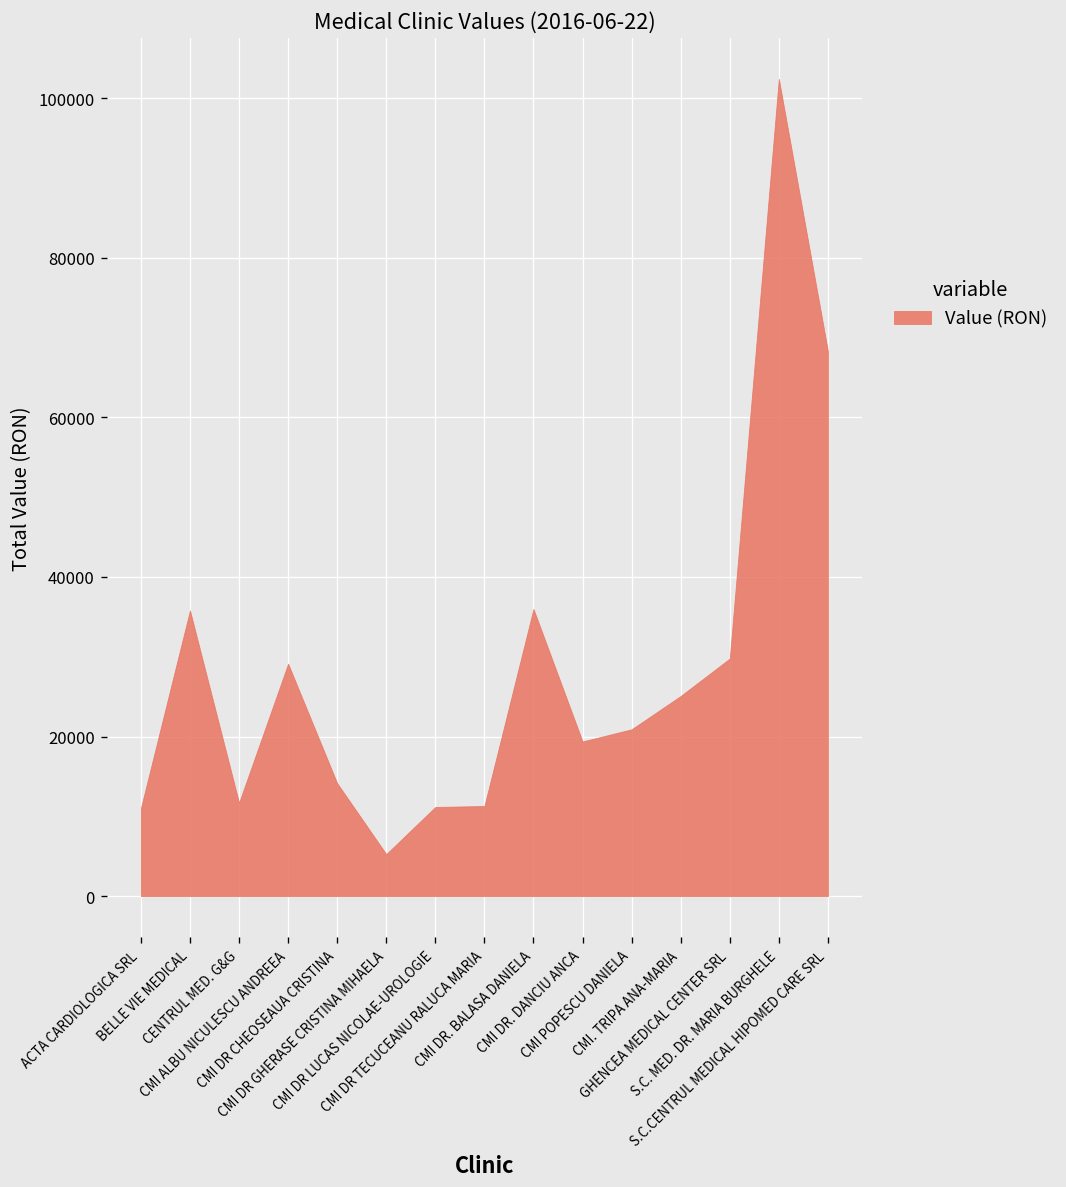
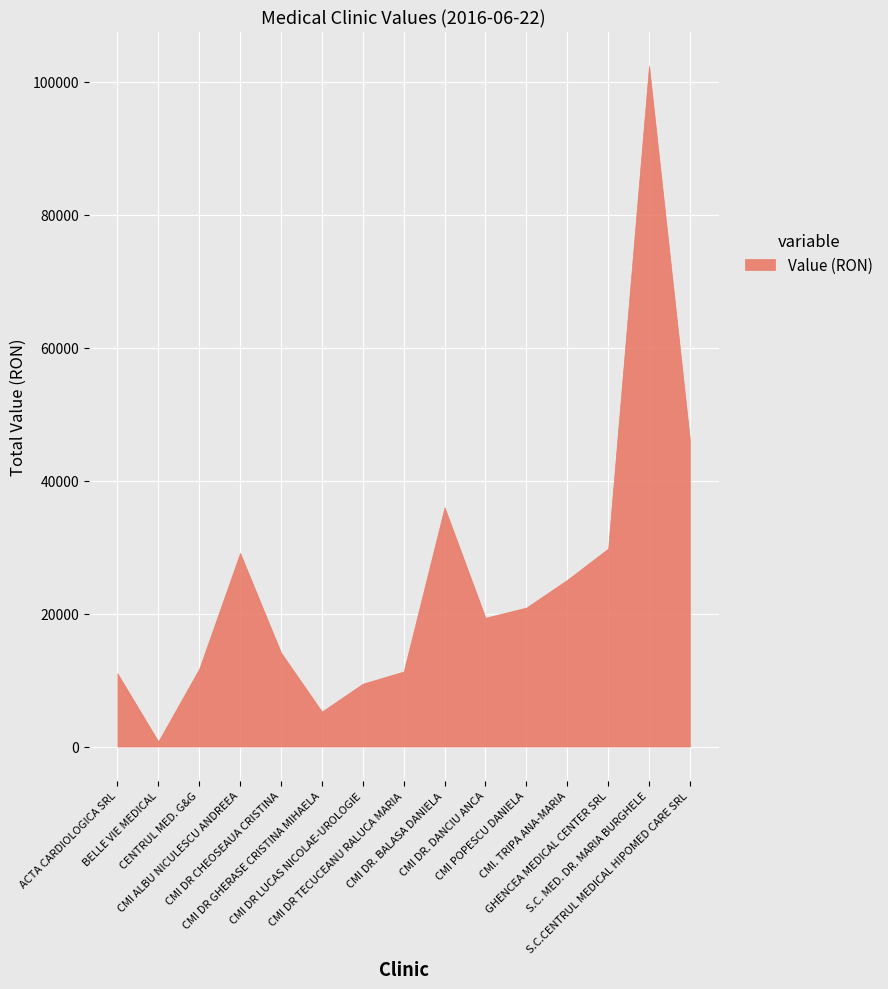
  {
    "ACTA CARDIOLOGICA SRL": 11000,
-   "BELLE VIE MEDICAL": 36000,
+   "BELLE VIE MEDICAL": 1000,
    "CENTRUL MED. G&G": 12000,
    "CMI ALBU NICULESCU ANDREEA": 29000,
    "CMI DR CHEOSEAUA CRISTINA": 14000,
    "CMI DR GHERASE CRISTINA MIHAELA": 5000,
-   "CMI DR LUCAS NICOLAE-UROLOGIE": 11000,
+   "CMI DR LUCAS NICOLAE-UROLOGIE": 9000,
    "CMI DR TECUCEANU RALUCA MARIA": 11000,
    "CMI DR. BALASA DANIELA": 36000,
    "CMI DR. DANCIU ANCA": 19000,
    "CMI POPESCU DANIELA": 21000,
    "CMI. TRIPA ANA-MARIA": 25000,
    "GHENCEA MEDICAL CENTER SRL": 30000,
    "S.C. MED. DR. MARIA BURGHELE": 102000,
-   "S.C.CENTRUL MEDICAL HIPOMED CARE SRL": 68000
+   "S.C.CENTRUL MEDICAL HIPOMED CARE SRL": 46000
  }
